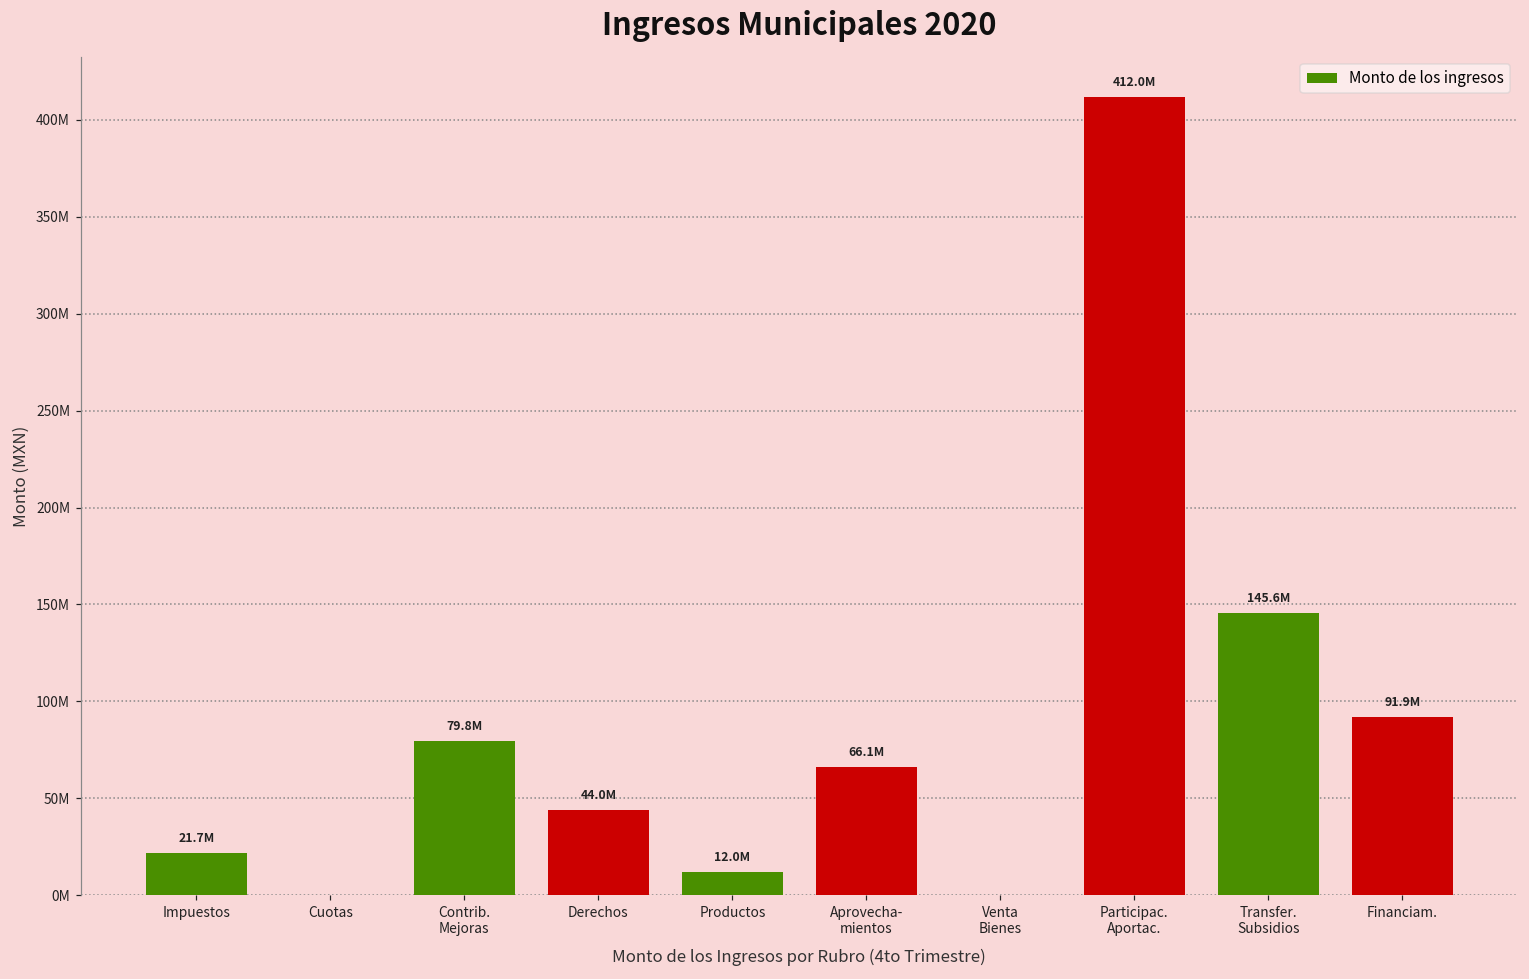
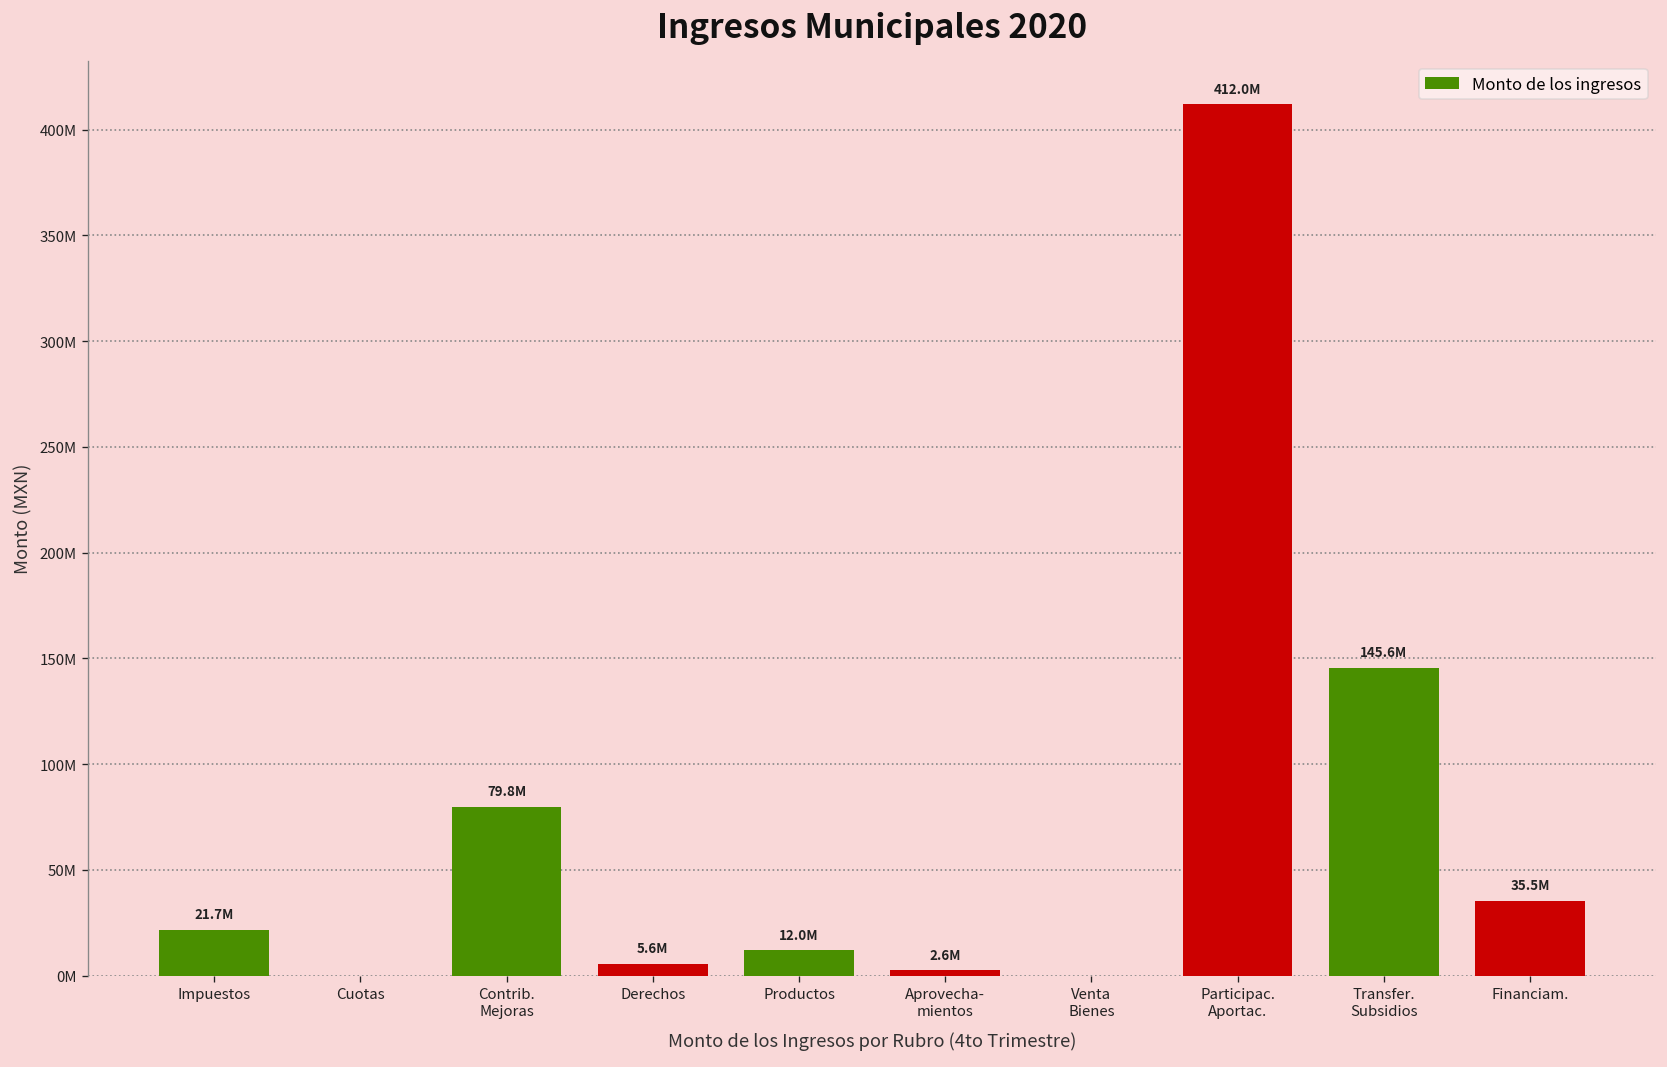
  {
    "Impuestos": "21.7M",
    "Contrib. Mejoras": "79.8M",
-   "Derechos": "44.0M",
+   "Derechos": "5.6M",
    "Productos": "12.0M",
-   "Aprovecha- mientos": "66.1M",
+   "Aprovecha- mientos": "2.6M",
    "Participac. Aportac.": "412.0M",
    "Transfer. Subsidios": "145.6M",
-   "Financiam.": "91.9M"
+   "Financiam.": "35.5M"
  }
